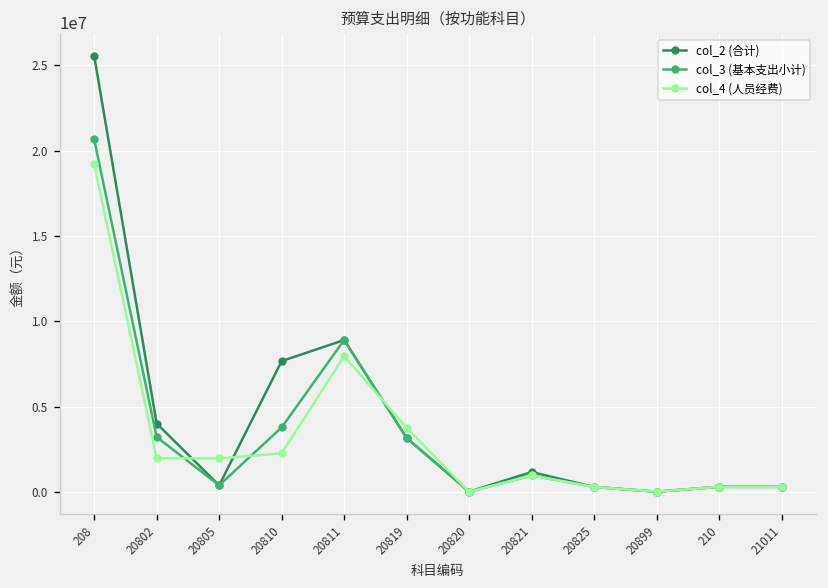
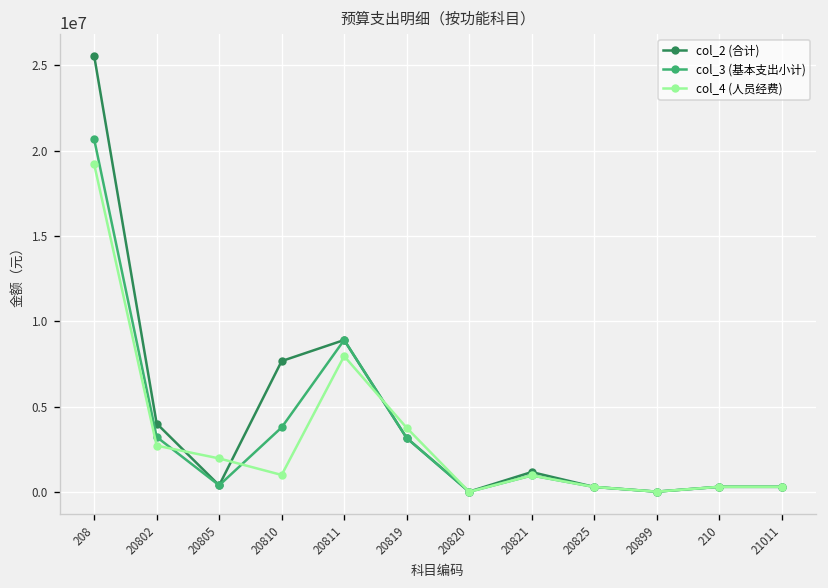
  {
    "col_4 (人员经费)": {
      "208": 19200000,
-     "20802": 2000000,
+     "20802": 2700000,
      "20805": 2000000,
-     "20810": 2300000,
+     "20810": 1000000,
      "20811": 8000000,
      "20819": 3800000
    }
  }
